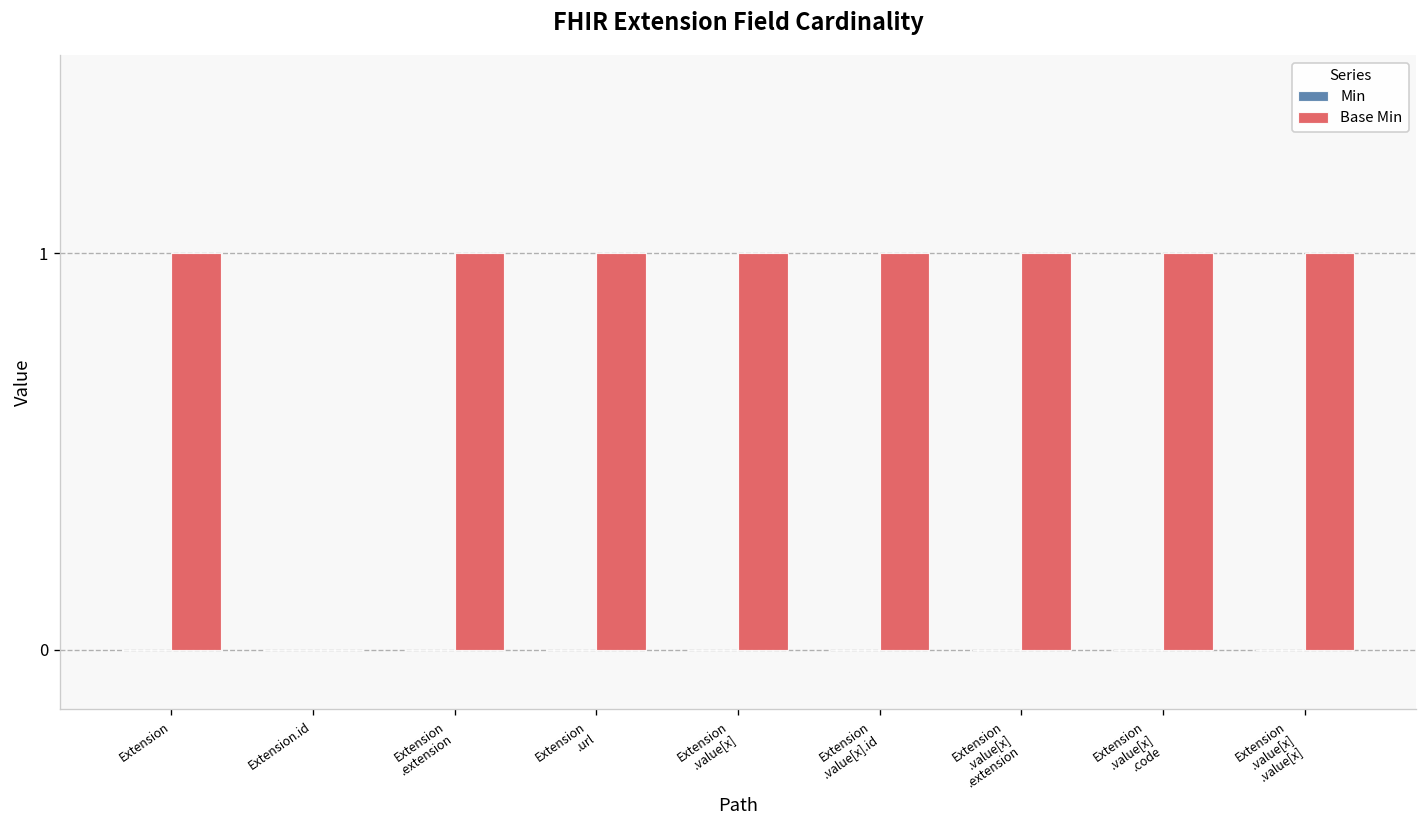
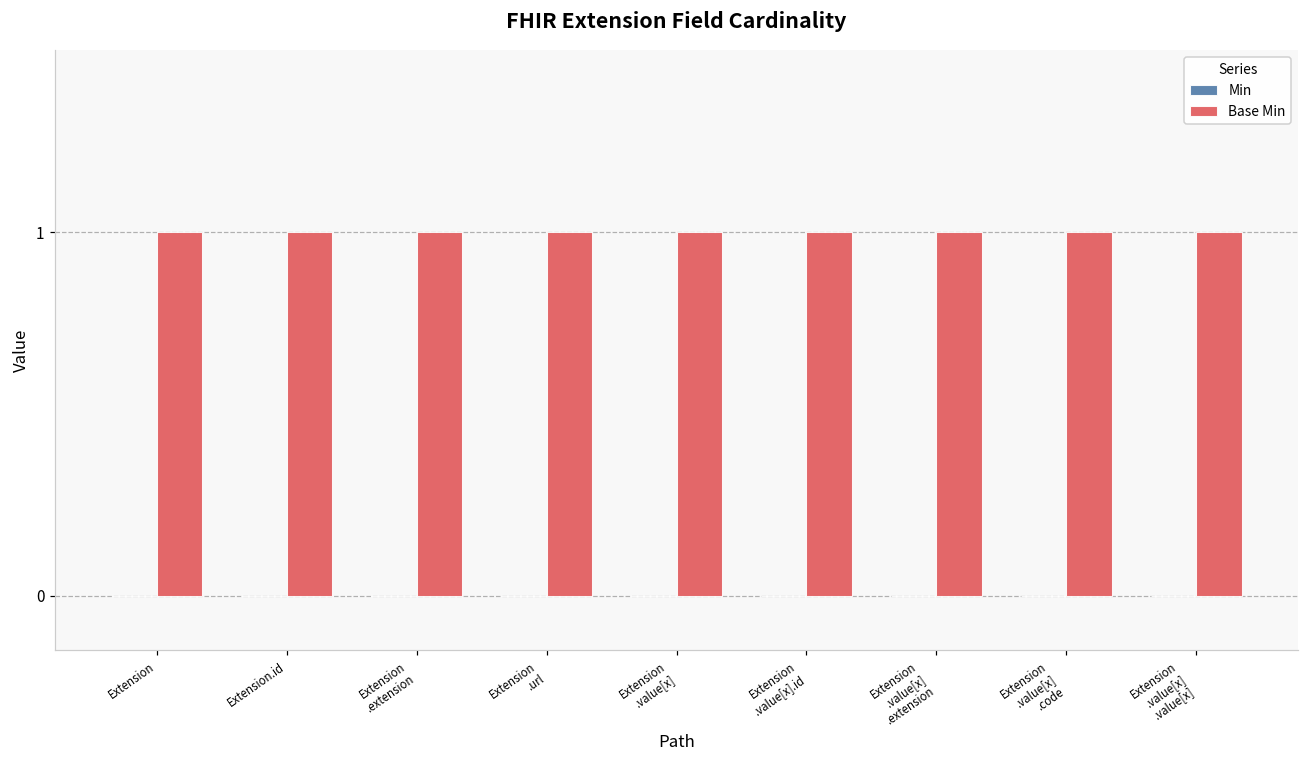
  {
    "Min": {
      "Extension": 0,
      "Extension.id": 0,
      "Extension .extension": 0,
      "Extension .url": 0,
      "Extension .value[x]": 0,
      "Extension .value[x].id": 0,
      "Extension .value[x] .extension": 0,
      "Extension .value[x] .code": 0,
      "Extension .value[x] .value[x]": 0
    },
    "Base Min": {
      "Extension": 1,
-     "Extension.id": 0,
+     "Extension.id": 1,
      "Extension .extension": 1,
      "Extension .url": 1,
      "Extension .value[x]": 1,
      "Extension .value[x].id": 1,
      "Extension .value[x] .extension": 1,
      "Extension .value[x] .code": 1,
      "Extension .value[x] .value[x]": 1
    }
  }
